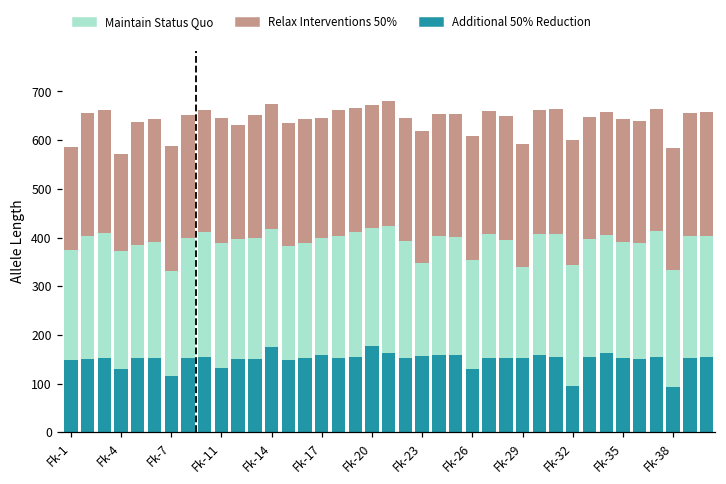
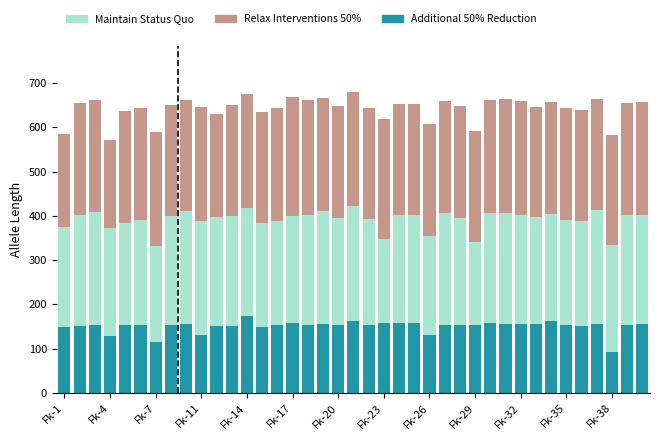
  {
    "Additional 50% Reduction": {
      "Fk-1": 150,
      "Fk-4": 130,
      "Fk-7": 120,
      "Fk-11": 130,
      "Fk-14": 180,
      "Fk-17": 160,
-     "Fk-20": 180,
+     "Fk-20": 150,
      "Fk-23": 160,
      "Fk-26": 130,
      "Fk-29": 150,
-     "Fk-32": 100,
+     "Fk-32": 160,
      "Fk-35": 150,
      "Fk-38": 90
    },
    "Maintain Status Quo": {
      "Fk-1": 230,
      "Fk-4": 240,
      "Fk-7": 220,
      "Fk-11": 260,
      "Fk-14": 240,
      "Fk-17": 240,
      "Fk-20": 240,
      "Fk-23": 190,
      "Fk-26": 220,
      "Fk-29": 190,
      "Fk-32": 250,
      "Fk-35": 240,
      "Fk-38": 240
    },
    "Relax Interventions 50%": {
      "Fk-1": 210,
      "Fk-4": 200,
      "Fk-7": 260,
      "Fk-11": 260,
      "Fk-14": 260,
-     "Fk-17": 250,
+     "Fk-17": 270,
      "Fk-20": 250,
      "Fk-23": 270,
      "Fk-26": 250,
      "Fk-29": 250,
      "Fk-32": 260,
      "Fk-35": 250,
      "Fk-38": 250
    }
  }
